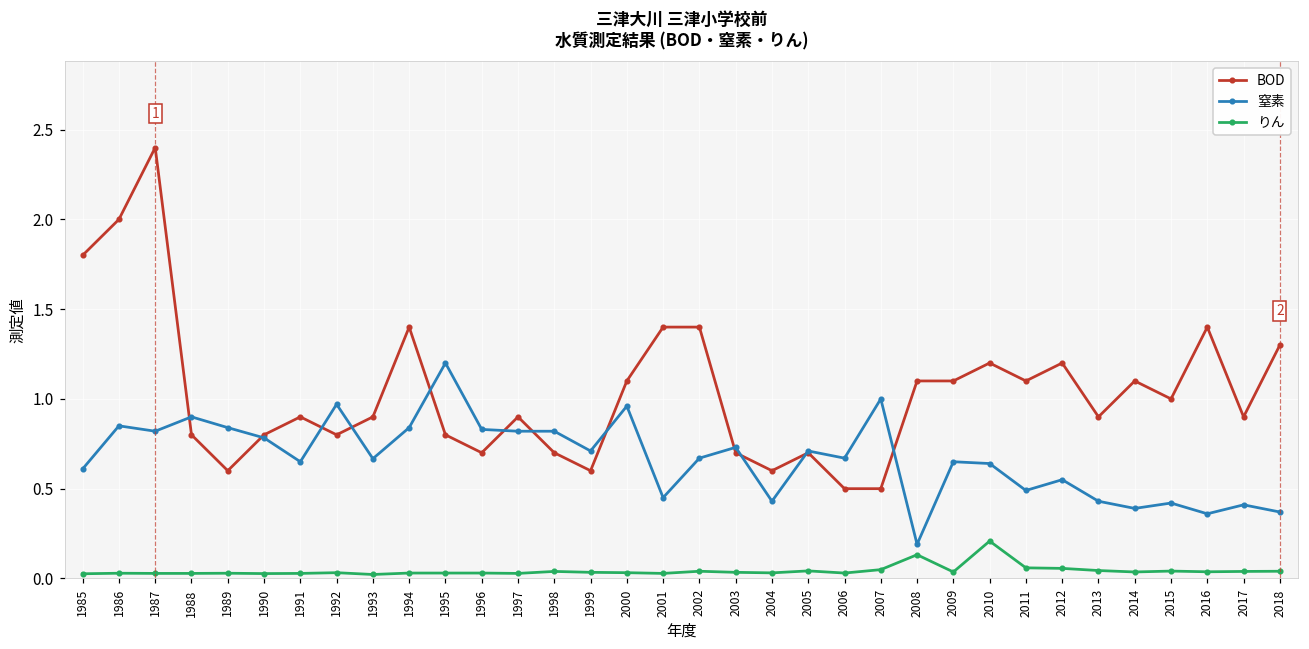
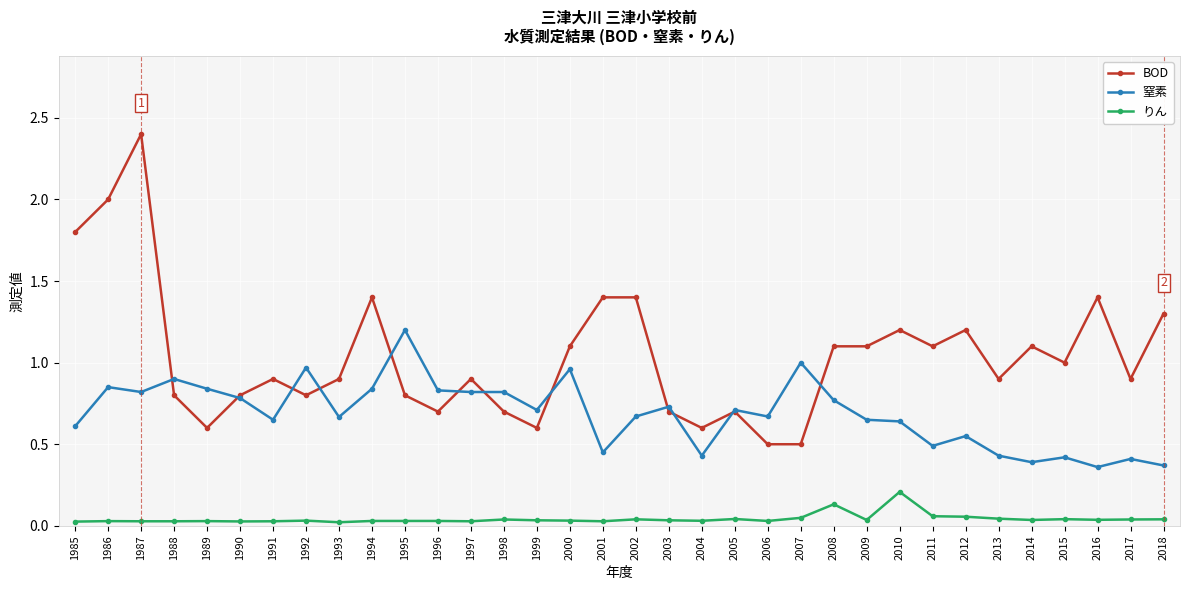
  {
    "BOD": {
      "1985": 1.80,
      "1986": 2.00,
      "1988": 0.80,
      "1989": 0.60,
      "1990": 0.80,
      "1991": 0.90,
      "1992": 0.80,
      "1993": 0.90,
      "1994": 1.40,
      "1995": 0.80,
      "1996": 0.70,
      "1997": 0.90,
      "1998": 0.70,
      "1999": 0.60,
      "2000": 1.10,
      "2001": 1.40,
      "2002": 1.40,
      "2003": 0.70,
      "2004": 0.60,
      "2006": 0.50,
      "2007": 0.50,
      "2008": 1.10,
      "2009": 1.10,
      "2010": 1.20,
      "2011": 1.10,
      "2012": 1.20,
      "2013": 0.90,
      "2014": 1.10,
      "2015": 1.00,
      "2016": 1.40,
      "2017": 0.90
    },
    "窒素": {
      "1985": 0.61,
      "1986": 0.85,
      "1987": 0.82,
      "1988": 0.90,
      "1989": 0.84,
      "1990": 0.78,
      "1991": 0.65,
      "1992": 0.97,
      "1993": 0.67,
      "1994": 0.84,
      "1995": 1.20,
      "1996": 0.83,
      "1997": 0.82,
      "1998": 0.82,
      "1999": 0.71,
      "2000": 0.96,
      "2001": 0.45,
      "2002": 0.67,
      "2003": 0.73,
      "2004": 0.43,
      "2006": 0.67,
      "2007": 1.00,
-     "2008": 0.19,
+     "2008": 0.77,
      "2009": 0.65,
      "2010": 0.64,
      "2011": 0.49,
      "2012": 0.55,
      "2013": 0.43,
      "2014": 0.39,
      "2015": 0.42,
      "2016": 0.36,
      "2017": 0.41,
      "2018": 0.37
    },
    "りん": {
      "1985": 0.03,
      "1986": 0.03,
      "1987": 0.03,
      "1988": 0.03,
      "1989": 0.03,
      "1990": 0.03,
      "1991": 0.03,
      "1992": 0.03,
      "1993": 0.02,
      "1994": 0.03,
      "1995": 0.03,
      "1996": 0.03,
      "1997": 0.03,
      "1998": 0.04,
      "1999": 0.03,
      "2000": 0.03,
      "2001": 0.03,
      "2002": 0.04,
      "2003": 0.03,
      "2004": 0.03,
      "2005": 0.04,
      "2006": 0.03,
      "2007": 0.05,
      "2008": 0.13,
      "2009": 0.04,
      "2010": 0.21,
      "2011": 0.06,
      "2012": 0.06,
      "2013": 0.04,
      "2014": 0.04,
      "2015": 0.04,
      "2016": 0.04,
      "2017": 0.04,
      "2018": 0.04
    }
  }
